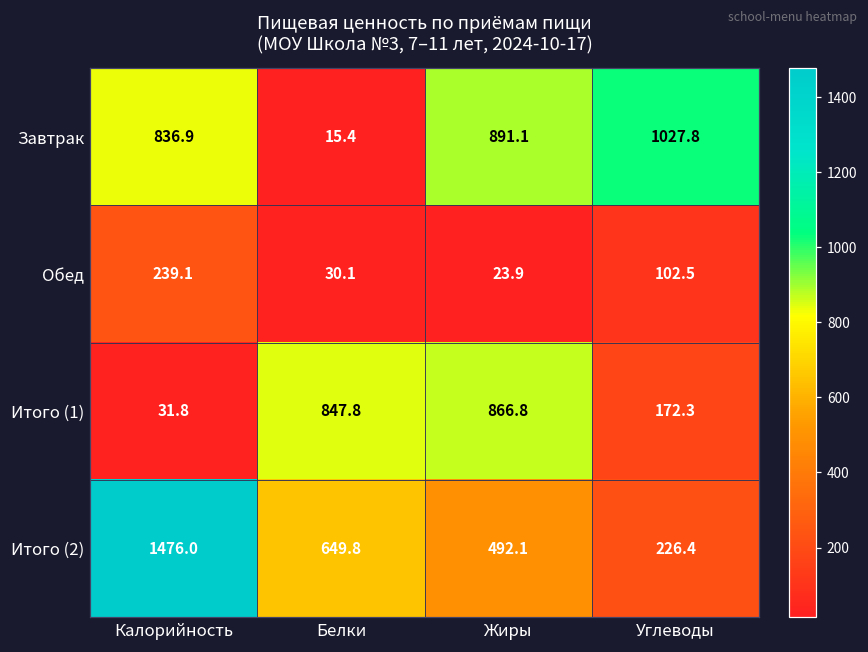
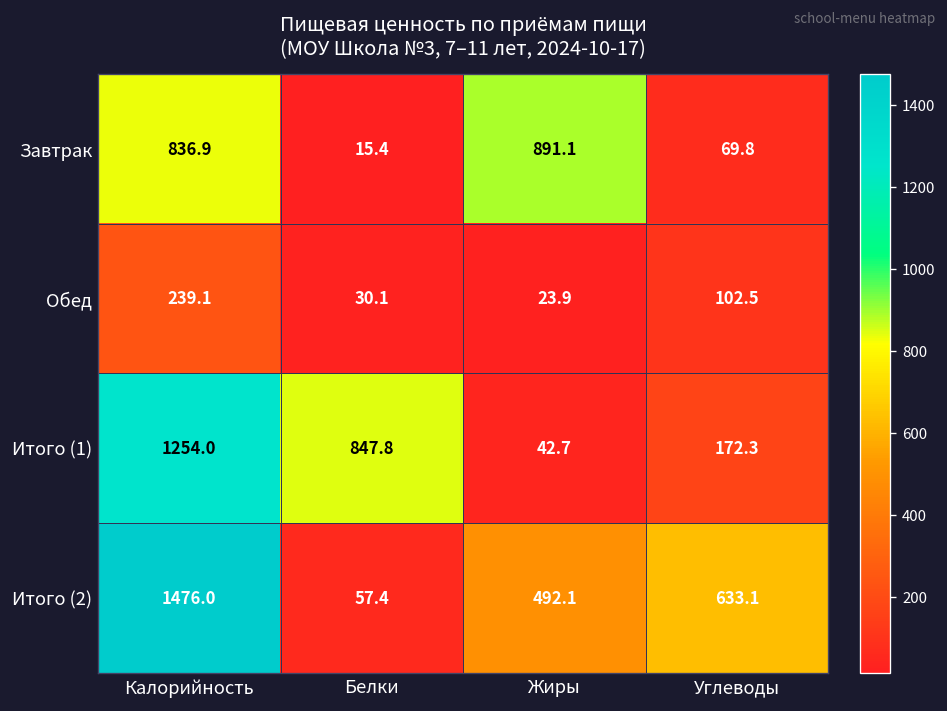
  {
    "Завтрак": {
      "Калорийность": 836.9,
      "Белки": 15.4,
      "Жиры": 891.1,
-     "Углеводы": 1027.8
+     "Углеводы": 69.8
    },
    "Обед": {
      "Калорийность": 239.1,
      "Белки": 30.1,
      "Жиры": 23.9,
      "Углеводы": 102.5
    },
    "Итого (1)": {
-     "Калорийность": 31.8,
+     "Калорийность": 1254.0,
      "Белки": 847.8,
-     "Жиры": 866.8,
+     "Жиры": 42.7,
      "Углеводы": 172.3
    },
    "Итого (2)": {
      "Калорийность": 1476.0,
-     "Белки": 649.8,
+     "Белки": 57.4,
      "Жиры": 492.1,
-     "Углеводы": 226.4
+     "Углеводы": 633.1
    }
  }
